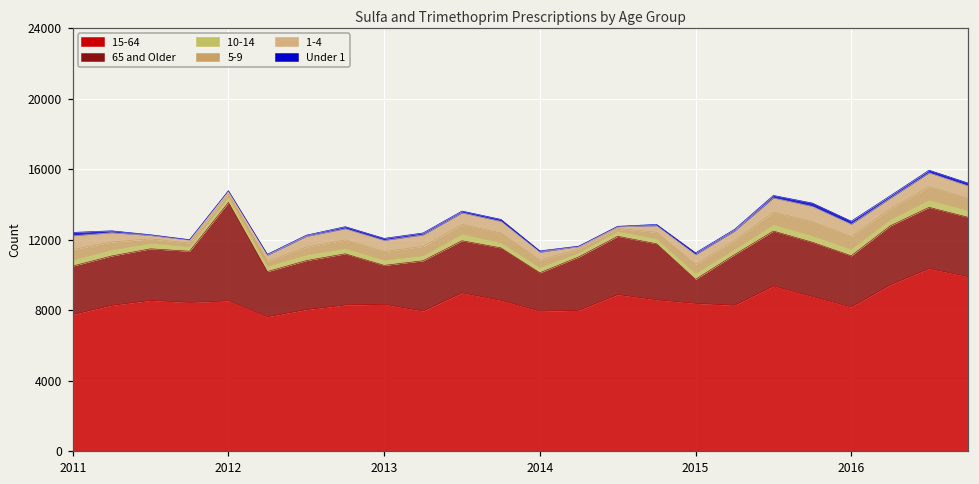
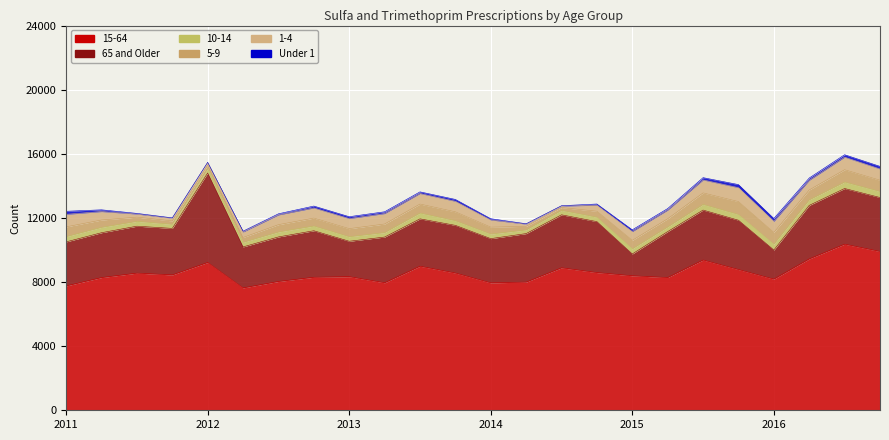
  {
    "15-64": {
      "2011": 7800,
-     "2012": 8500,
+     "2012": 9200,
      "2013": 8300,
      "2014": 7900,
      "2015": 8400,
      "2016": 8200
    },
    "65 and Older": {
      "2011": 2700,
      "2012": 5600,
      "2013": 2200,
-     "2014": 2200,
+     "2014": 2800,
      "2015": 1400,
-     "2016": 2900
+     "2016": 1800
    },
    "Under 1": {
      "2011": 200,
      "2016": 200
    }
  }
